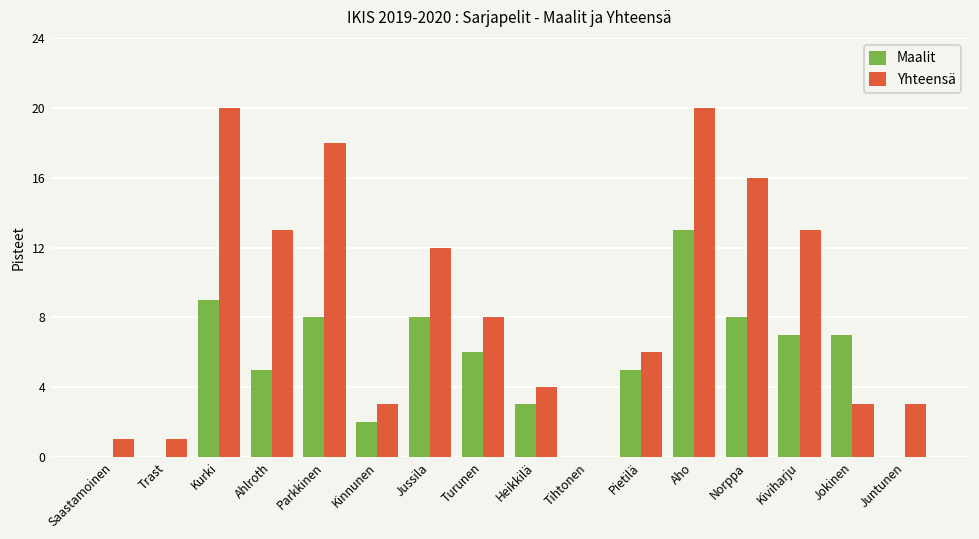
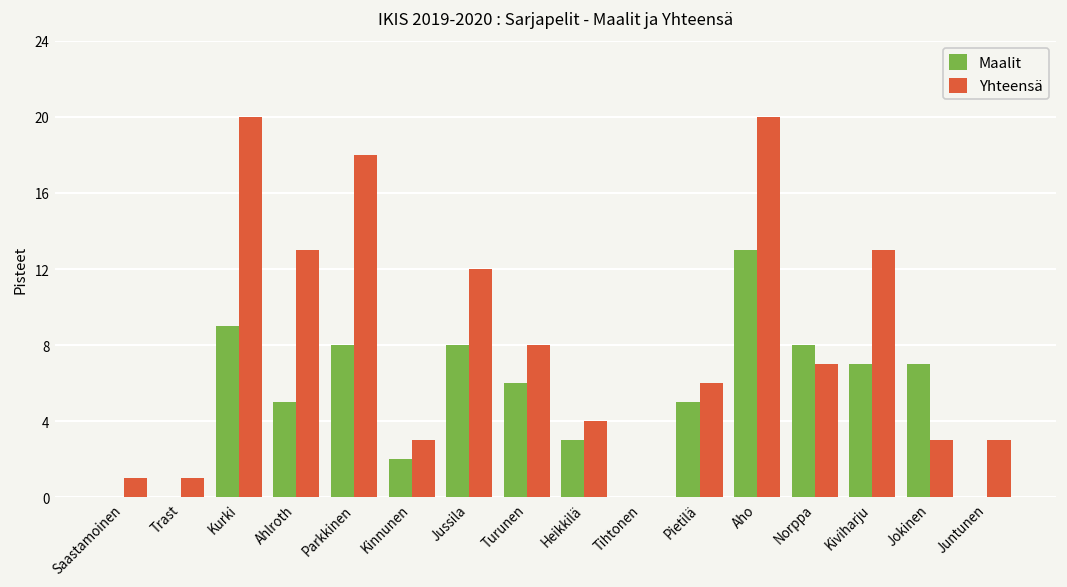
  {
    "Maalit": {
      "Saastamoinen": 0,
      "Trast": 0,
      "Kurki": 9,
      "Ahlroth": 5,
      "Parkkinen": 8,
      "Kinnunen": 2,
      "Jussila": 8,
      "Turunen": 6,
      "Heikkilä": 3,
      "Tihtonen": 0,
      "Pietilä": 5,
      "Aho": 13,
      "Norppa": 8,
      "Kiviharju": 7,
      "Jokinen": 7,
      "Juntunen": 0
    },
    "Yhteensä": {
      "Saastamoinen": 1,
      "Trast": 1,
      "Kurki": 20,
      "Ahlroth": 13,
      "Parkkinen": 18,
      "Kinnunen": 3,
      "Jussila": 12,
      "Turunen": 8,
      "Heikkilä": 4,
      "Tihtonen": 0,
      "Pietilä": 6,
      "Aho": 20,
-     "Norppa": 16,
+     "Norppa": 7,
      "Kiviharju": 13,
      "Jokinen": 3,
      "Juntunen": 3
    }
  }
